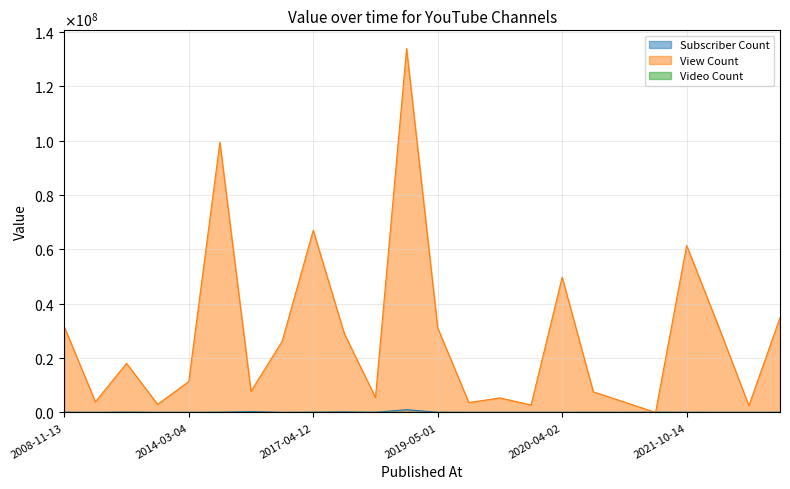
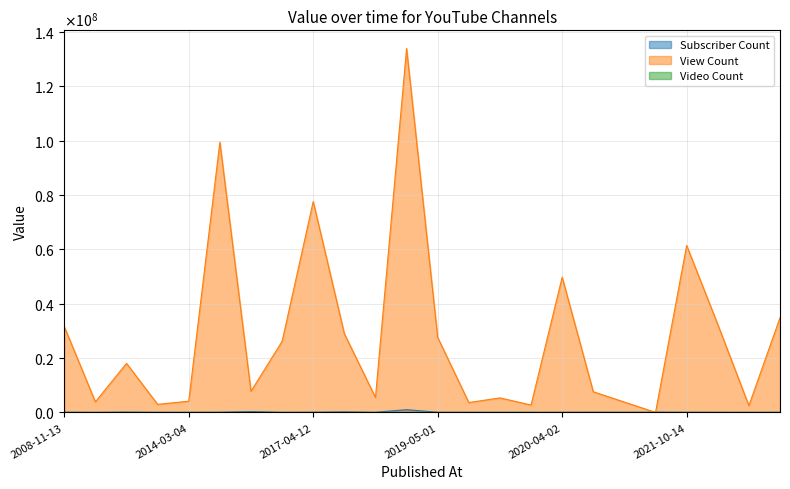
  {
    "View Count": {
      "2008-11-13": 32000000,
-     "2014-03-04": 11000000,
-     "2017-04-12": 67000000,
-     "2019-05-01": 31000000,
+     "2014-03-04": 4000000,
+     "2017-04-12": 78000000,
+     "2019-05-01": 28000000,
      "2020-04-02": 50000000,
      "2021-10-14": 61000000
    }
  }
